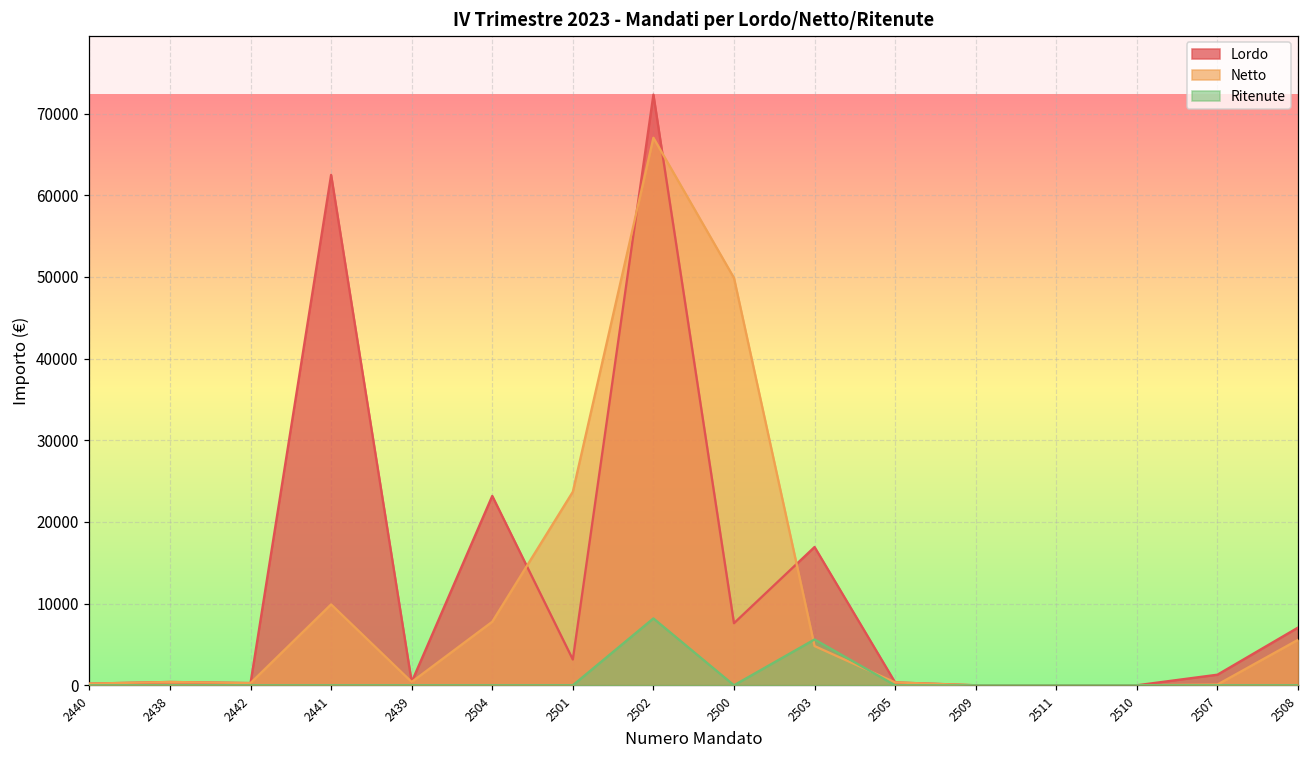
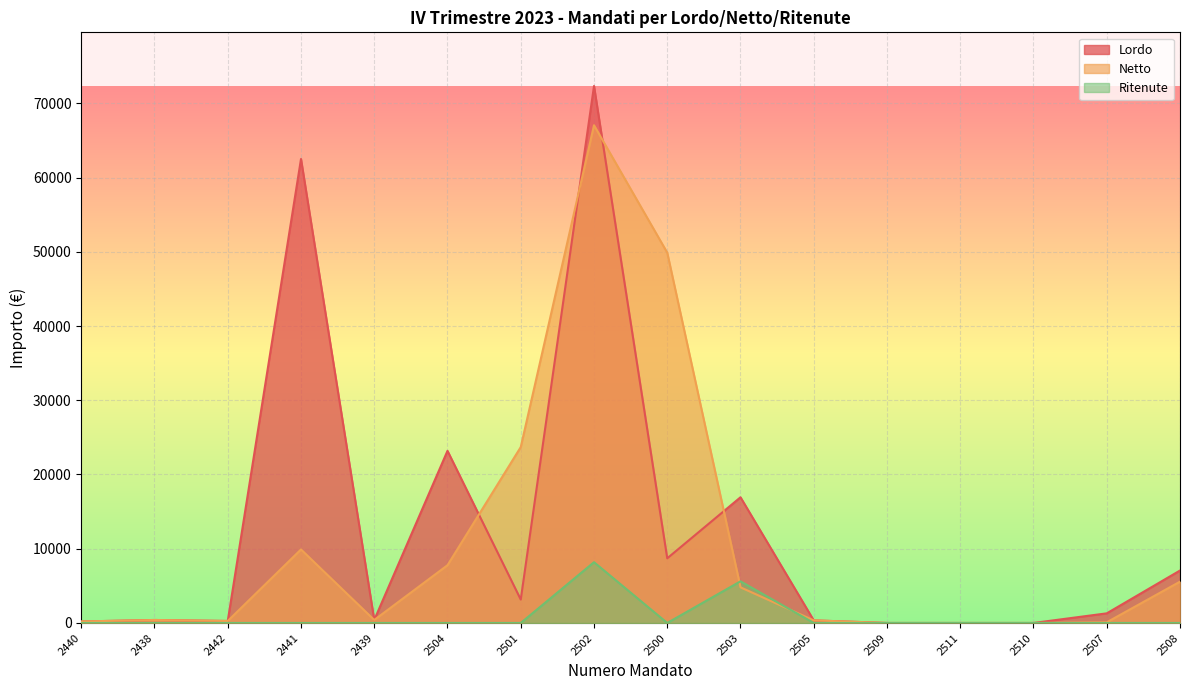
  {
    "Lordo": {
      "2441": 63000,
      "2504": 23000,
      "2501": 3000,
      "2502": 72000,
-     "2500": 8000,
+     "2500": 9000,
      "2503": 17000,
      "2507": 1000,
      "2508": 7000
    },
    "Netto": {
      "2441": 10000,
      "2504": 8000,
      "2501": 24000,
      "2502": 67000,
      "2500": 50000,
      "2503": 5000,
      "2508": 6000
    },
    "Ritenute": {
      "2438": 0,
      "2441": 0,
      "2439": 0,
      "2504": 0,
      "2501": 0,
      "2502": 8000,
      "2500": 0,
      "2503": 6000,
      "2505": 0,
      "2508": 0
    }
  }
